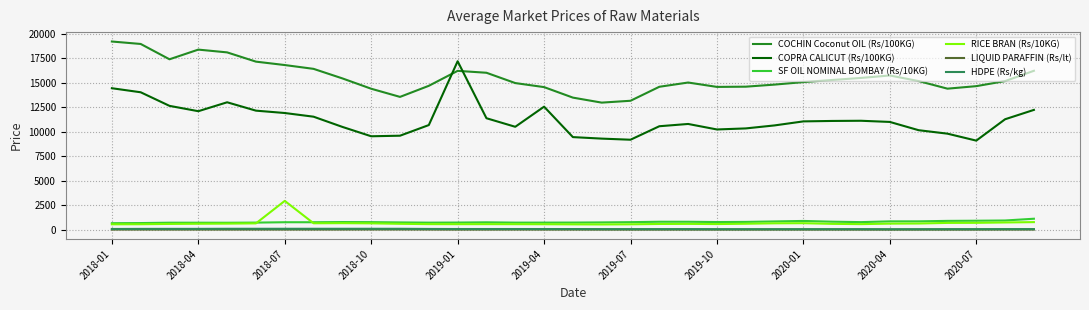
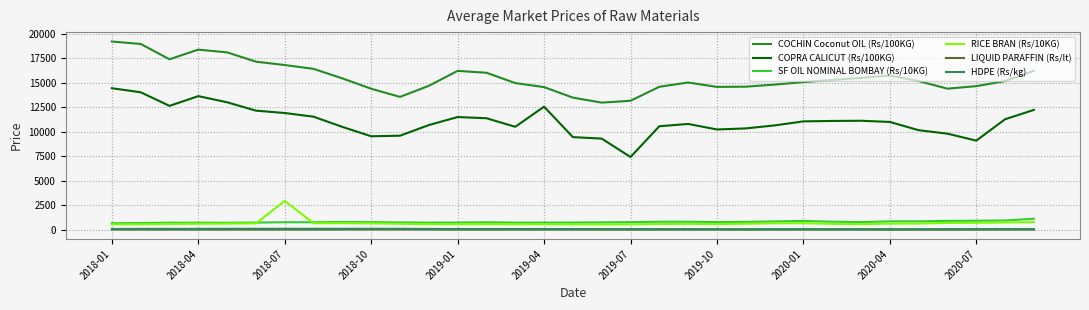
  {
    "COPRA CALICUT (Rs/100KG)": {
      "2018-01": 14000,
-     "2018-04": 12000,
+     "2018-04": 14000,
      "2018-07": 12000,
      "2018-10": 10000,
-     "2019-01": 17000,
+     "2019-01": 12000,
      "2019-04": 13000,
-     "2019-07": 9000,
+     "2019-07": 7000,
      "2019-10": 10000,
      "2020-01": 11000,
      "2020-04": 11000,
      "2020-07": 9000
    },
    "SF OIL NOMINAL BOMBAY (Rs/10KG)": {
      "2018-07": 1000
    },
    "RICE BRAN (Rs/10KG)": {
      "2018-07": 3000
    }
  }
